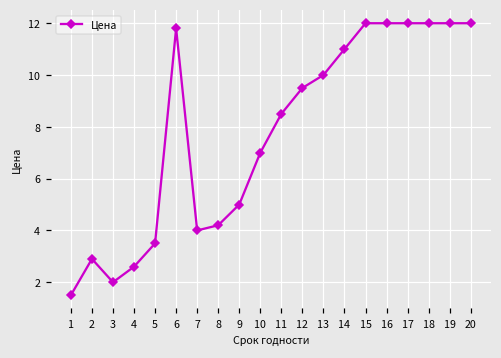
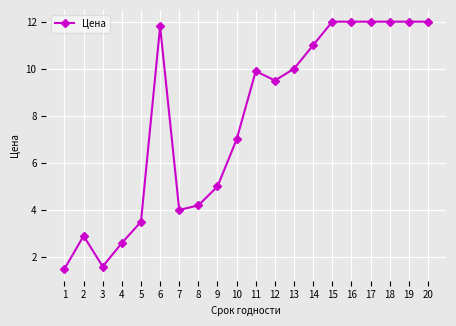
  {
    "1": 1.5,
    "2": 2.9,
-   "3": 2.0,
+   "3": 1.6,
    "4": 2.6,
    "5": 3.5,
    "6": 11.8,
    "7": 4.0,
    "8": 4.2,
    "9": 5.0,
    "10": 7.0,
-   "11": 8.5,
+   "11": 9.9,
    "12": 9.5,
    "13": 10.0,
    "14": 11.0,
    "15": 12.0,
    "16": 12.0,
    "17": 12.0,
    "18": 12.0,
    "19": 12.0,
    "20": 12.0
  }
